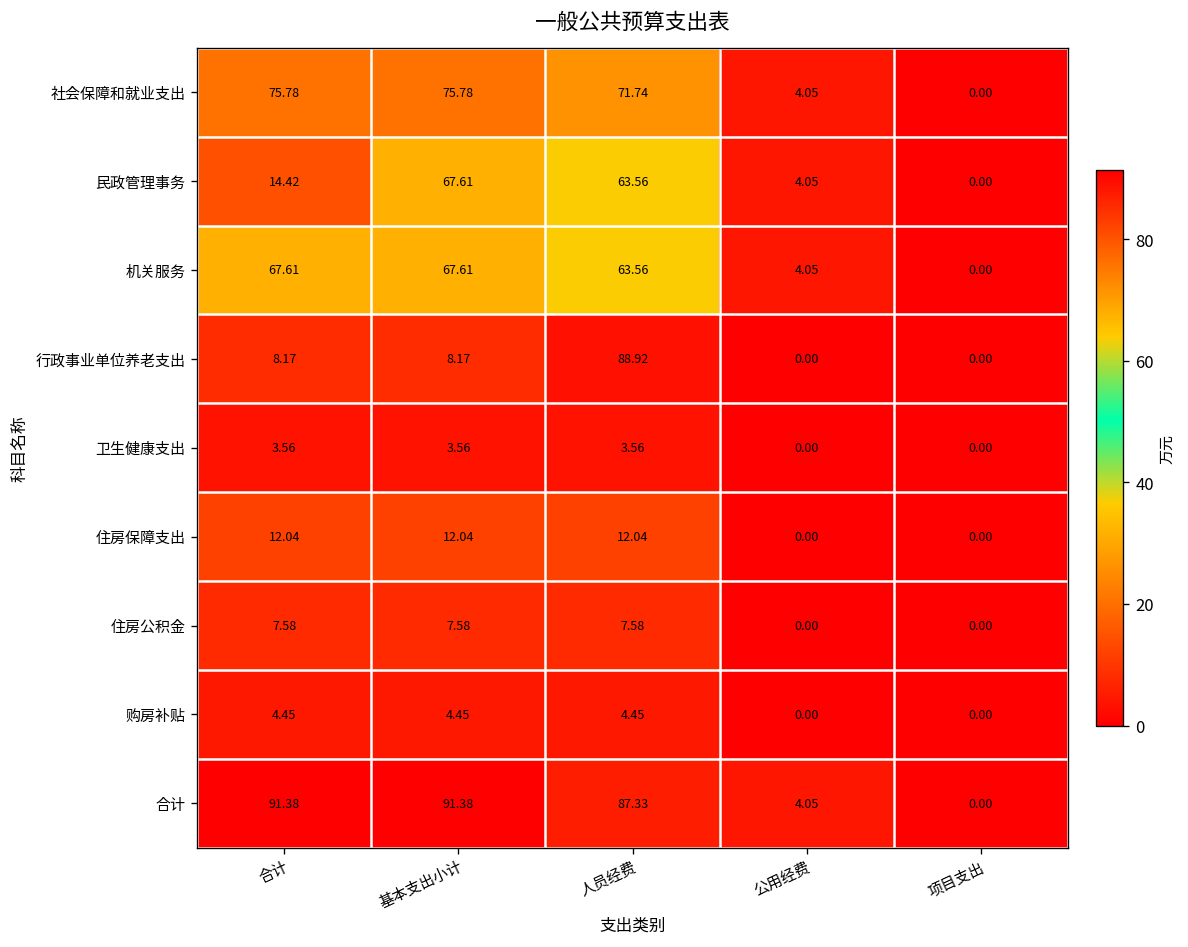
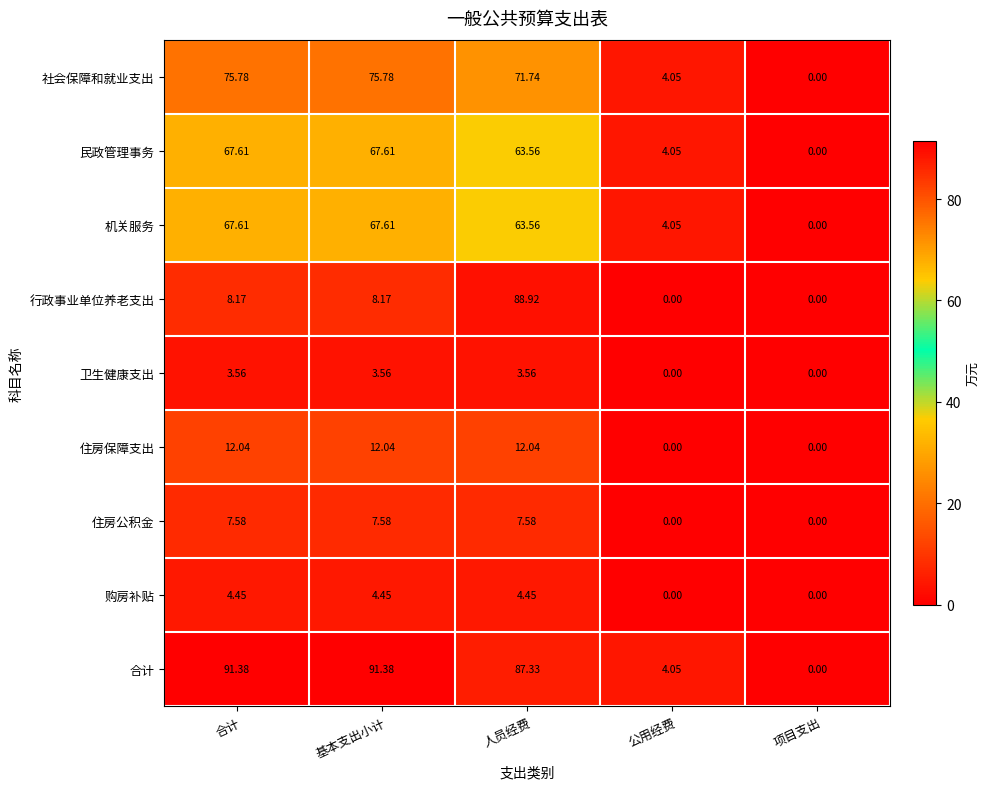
  {
    "社会保障和就业支出": {
      "合计": 75.78,
      "基本支出小计": 75.78,
      "人员经费": 71.74,
      "公用经费": 4.05,
      "项目支出": 0.00
    },
    "民政管理事务": {
-     "合计": 14.42,
+     "合计": 67.61,
      "基本支出小计": 67.61,
      "人员经费": 63.56,
      "公用经费": 4.05,
      "项目支出": 0.00
    },
    "机关服务": {
      "合计": 67.61,
      "基本支出小计": 67.61,
      "人员经费": 63.56,
      "公用经费": 4.05,
      "项目支出": 0.00
    },
    "行政事业单位养老支出": {
      "合计": 8.17,
      "基本支出小计": 8.17,
      "人员经费": 88.92,
      "公用经费": 0.00,
      "项目支出": 0.00
    },
    "卫生健康支出": {
      "合计": 3.56,
      "基本支出小计": 3.56,
      "人员经费": 3.56,
      "公用经费": 0.00,
      "项目支出": 0.00
    },
    "住房保障支出": {
      "合计": 12.04,
      "基本支出小计": 12.04,
      "人员经费": 12.04,
      "公用经费": 0.00,
      "项目支出": 0.00
    },
    "住房公积金": {
      "合计": 7.58,
      "基本支出小计": 7.58,
      "人员经费": 7.58,
      "公用经费": 0.00,
      "项目支出": 0.00
    },
    "购房补贴": {
      "合计": 4.45,
      "基本支出小计": 4.45,
      "人员经费": 4.45,
      "公用经费": 0.00,
      "项目支出": 0.00
    },
    "合计": {
      "合计": 91.38,
      "基本支出小计": 91.38,
      "人员经费": 87.33,
      "公用经费": 4.05,
      "项目支出": 0.00
    }
  }
